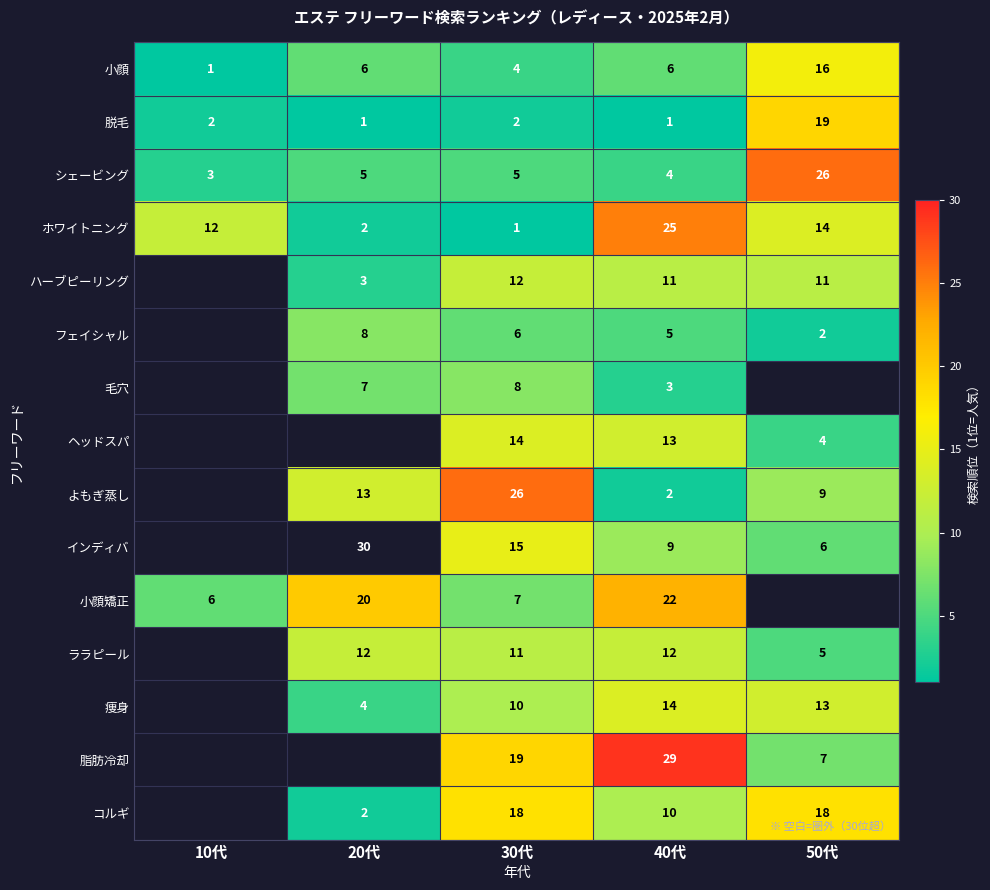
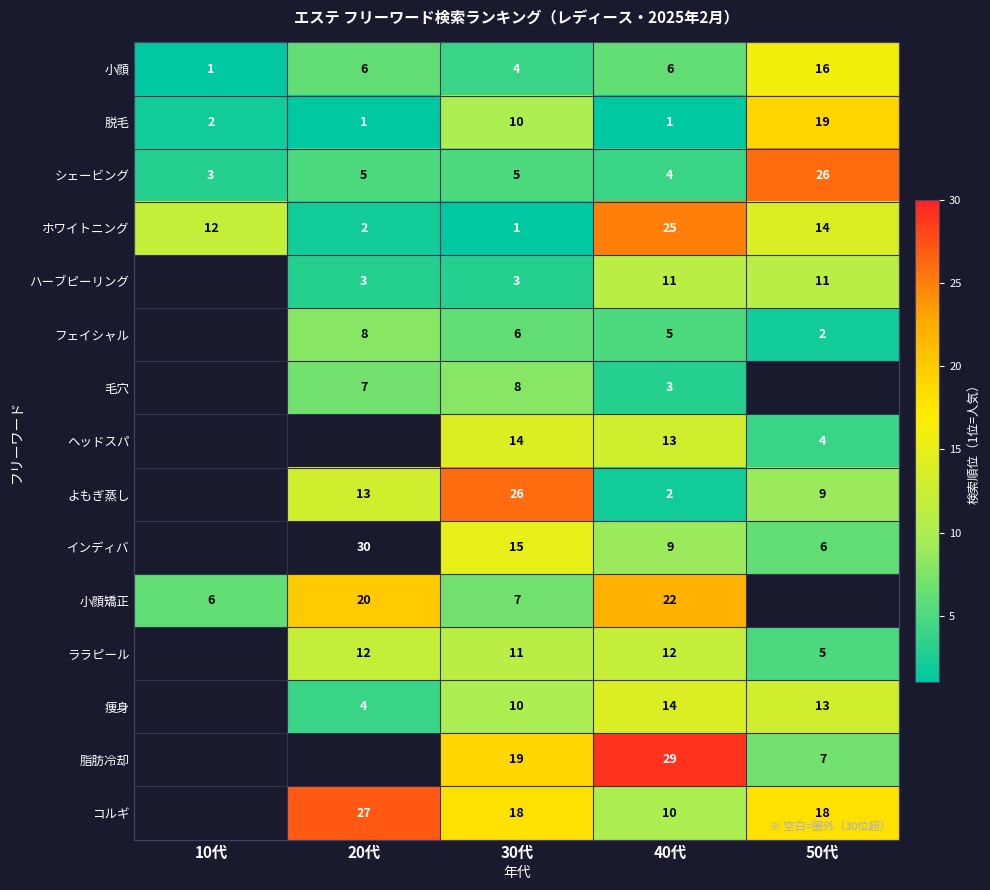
  {
    "小顔": {
      "10代": 1,
      "20代": 6,
      "30代": 4,
      "40代": 6,
      "50代": 16
    },
    "脱毛": {
      "10代": 2,
      "20代": 1,
-     "30代": 2,
+     "30代": 10,
      "40代": 1,
      "50代": 19
    },
    "シェービング": {
      "10代": 3,
      "20代": 5,
      "30代": 5,
      "40代": 4,
      "50代": 26
    },
    "ホワイトニング": {
      "10代": 12,
      "20代": 2,
      "30代": 1,
      "40代": 25,
      "50代": 14
    },
    "ハーブピーリング": {
      "20代": 3,
-     "30代": 12,
+     "30代": 3,
      "40代": 11,
      "50代": 11
    },
    "フェイシャル": {
      "20代": 8,
      "30代": 6,
      "40代": 5,
      "50代": 2
    },
    "毛穴": {
      "20代": 7,
      "30代": 8,
      "40代": 3
    },
    "ヘッドスパ": {
      "30代": 14,
      "40代": 13,
      "50代": 4
    },
    "よもぎ蒸し": {
      "20代": 13,
      "30代": 26,
      "40代": 2,
      "50代": 9
    },
    "インディバ": {
      "30代": 15,
      "40代": 9,
      "50代": 6
    },
    "小顔矯正": {
      "10代": 6,
      "20代": 20,
      "30代": 7,
      "40代": 22
    },
    "ララピール": {
      "20代": 12,
      "30代": 11,
      "40代": 12,
      "50代": 5
    },
    "痩身": {
      "20代": 4,
      "30代": 10,
      "40代": 14,
      "50代": 13
    },
    "脂肪冷却": {
      "30代": 19,
      "40代": 29,
      "50代": 7
    },
    "コルギ": {
-     "20代": 2,
+     "20代": 27,
      "30代": 18,
      "40代": 10
    }
  }
